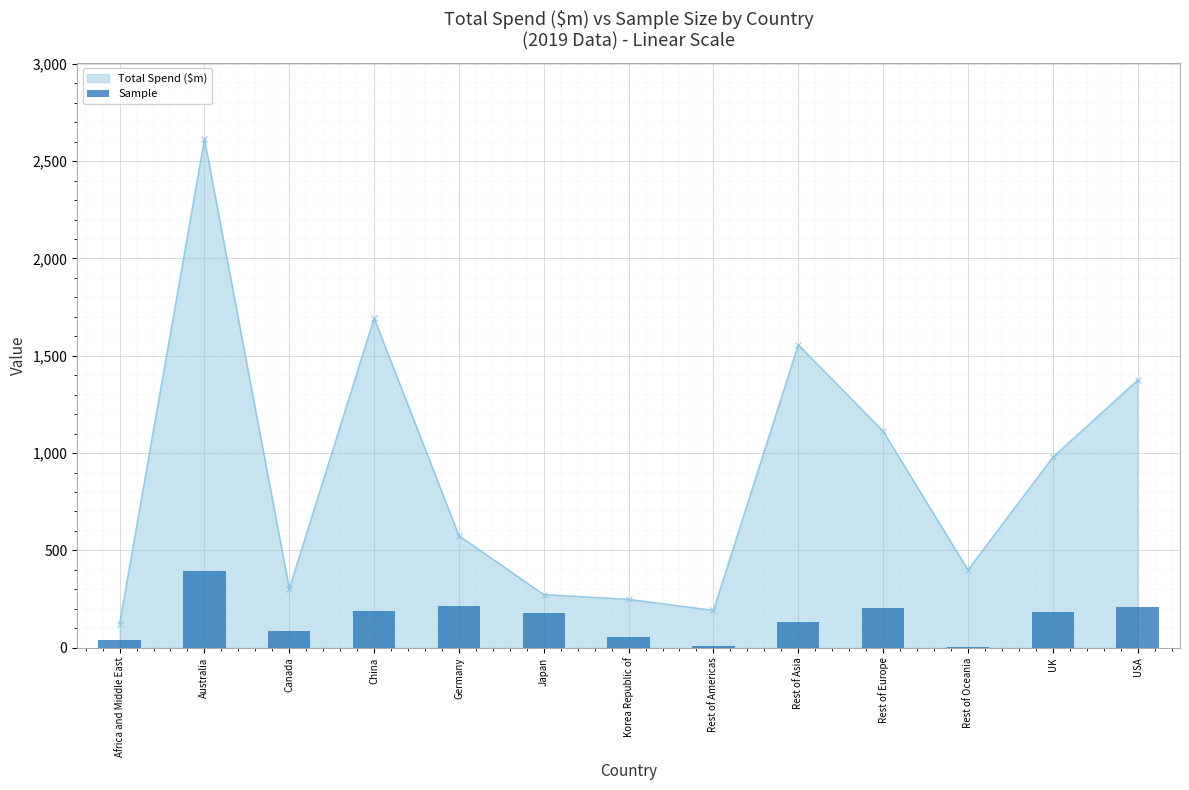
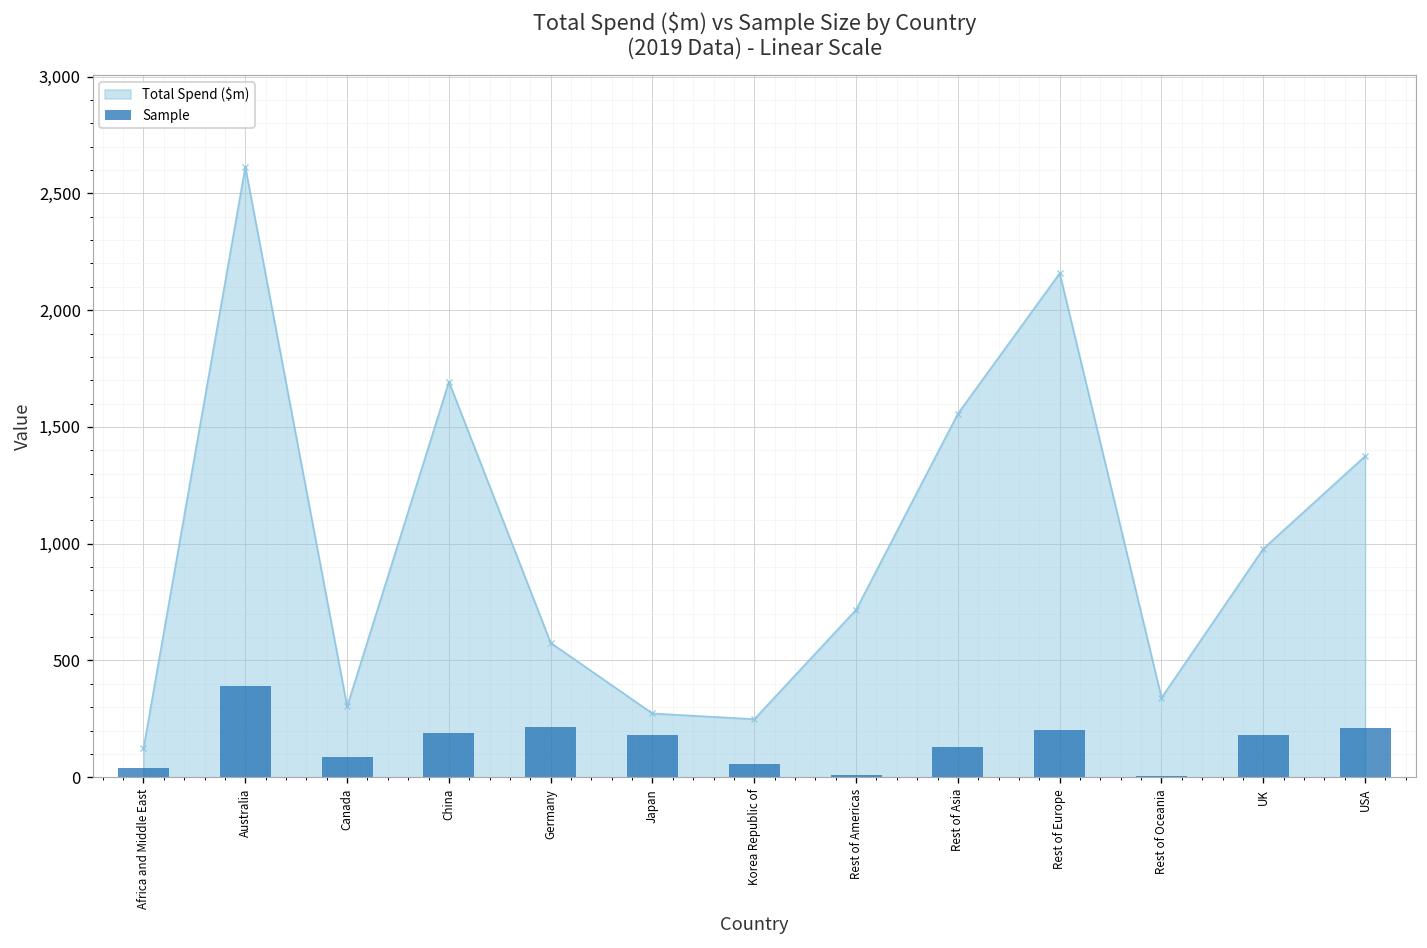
  {
    "Total Spend ($m)": {
      "Africa and Middle East": "120",
      "Australia": "2,610",
      "Canada": "300",
      "China": "1,690",
      "Germany": "580",
      "Japan": "270",
      "Korea Republic of": "250",
-     "Rest of Americas": "190",
+     "Rest of Americas": "720",
      "Rest of Asia": "1,560",
-     "Rest of Europe": "1,110",
-     "Rest of Oceania": "400",
+     "Rest of Europe": "2,160",
+     "Rest of Oceania": "340",
      "UK": "980",
      "USA": "1,380"
    },
    "Sample": {
      "Africa and Middle East": "40",
      "Australia": "390",
      "Canada": "90",
      "China": "190",
      "Germany": "220",
      "Japan": "180",
      "Korea Republic of": "60",
      "Rest of Asia": "130",
      "Rest of Europe": "200",
      "UK": "180",
      "USA": "210"
    }
  }
